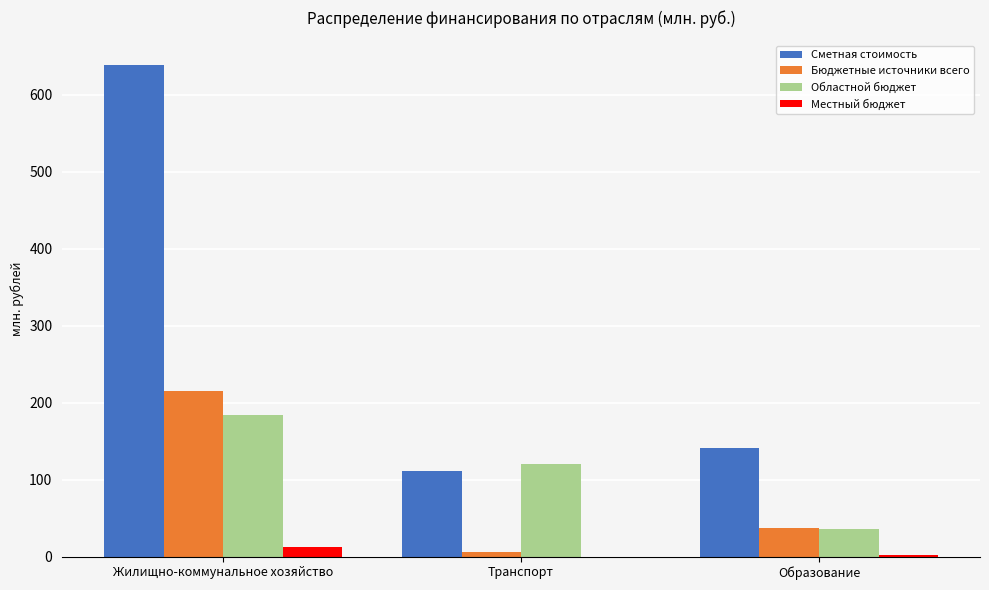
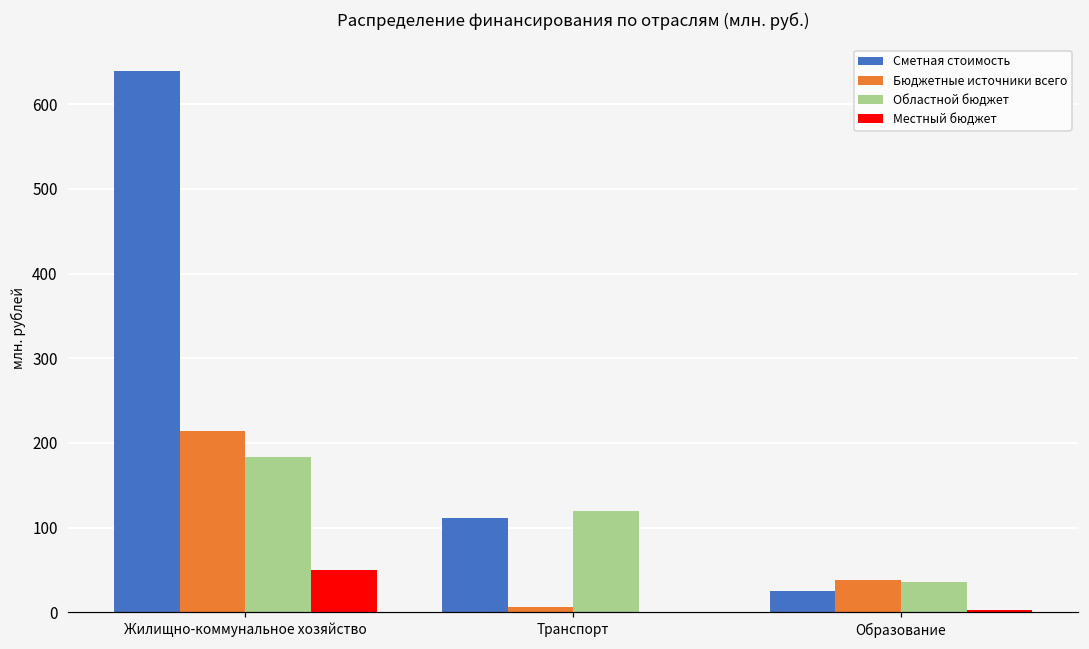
  {
    "Сметная стоимость": {
      "Жилищно-коммунальное хозяйство": 640,
      "Транспорт": 110,
-     "Образование": 140
+     "Образование": 30
    },
    "Бюджетные источники всего": {
      "Жилищно-коммунальное хозяйство": 210,
      "Транспорт": 10,
      "Образование": 40
    },
    "Областной бюджет": {
      "Жилищно-коммунальное хозяйство": 180,
      "Транспорт": 120,
      "Образование": 40
    },
    "Местный бюджет": {
-     "Жилищно-коммунальное хозяйство": 10
+     "Жилищно-коммунальное хозяйство": 50
    }
  }
